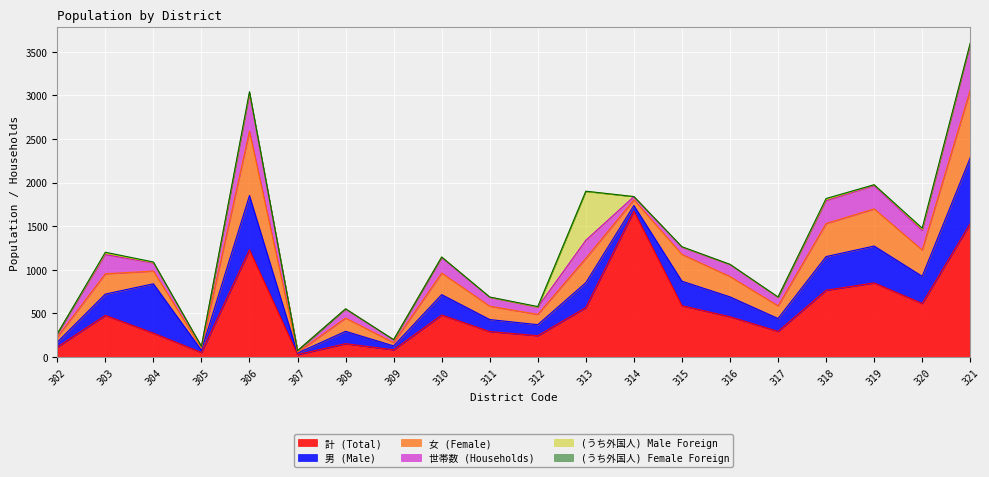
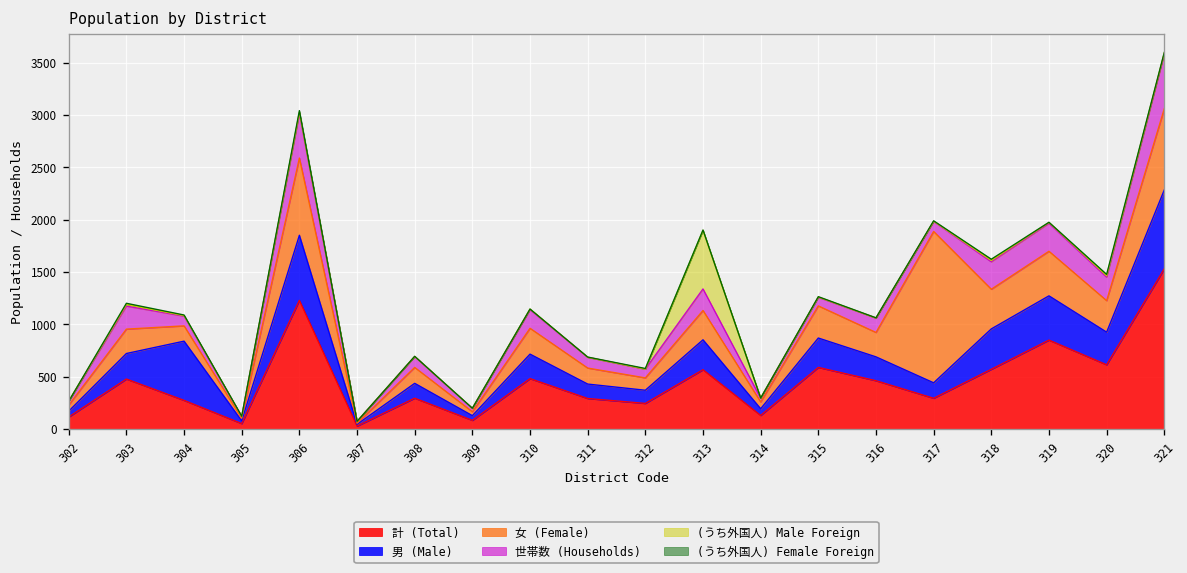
  {
    "計 (Total)": {
      "302": 100,
      "303": 500,
      "304": 300,
      "306": 1200,
-     "308": 200,
+     "308": 300,
      "309": 100,
      "310": 500,
      "311": 300,
      "312": 200,
      "313": 600,
-     "314": 1700,
+     "314": 100,
      "315": 600,
      "316": 500,
      "317": 300,
-     "318": 800,
+     "318": 600,
      "319": 800,
      "320": 600,
      "321": 1500
    },
    "男 (Male)": {
      "302": 100,
      "303": 200,
      "304": 600,
      "306": 600,
      "308": 100,
      "309": 0,
      "310": 200,
      "311": 100,
      "312": 100,
      "313": 300,
      "314": 100,
      "315": 300,
      "316": 200,
      "317": 100,
      "318": 400,
      "319": 400,
      "320": 300,
      "321": 800
    },
    "女 (Female)": {
      "302": 100,
      "303": 200,
      "304": 100,
      "306": 700,
      "308": 200,
      "309": 0,
      "310": 200,
      "311": 200,
      "312": 100,
      "313": 300,
      "314": 100,
      "315": 300,
      "316": 200,
-     "317": 100,
+     "317": 1400,
      "318": 400,
      "319": 400,
      "320": 300,
      "321": 800
    },
    "世帯数 (Households)": {
      "313": 200
    }
  }
